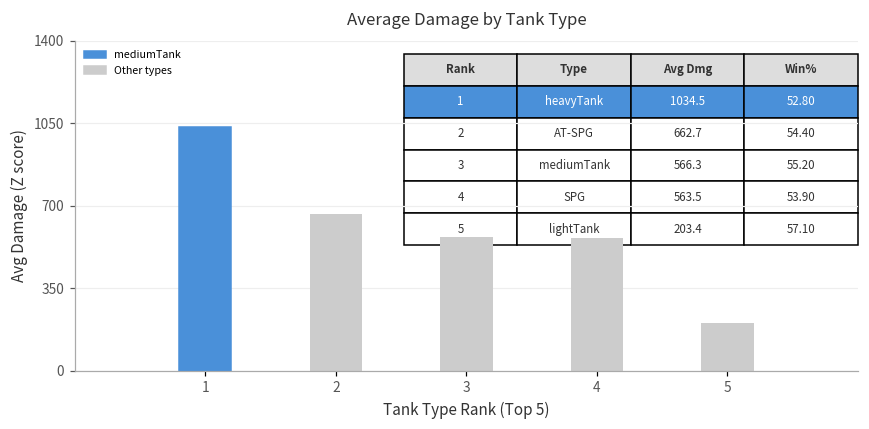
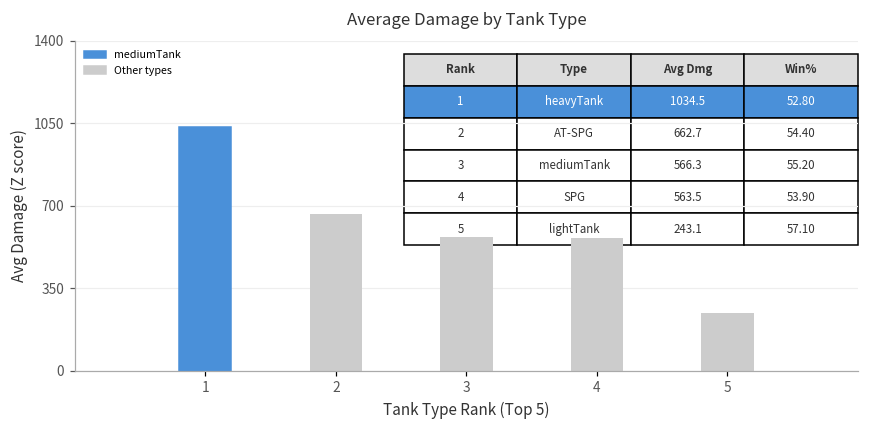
  {
-   "5": 203.4
+   "5": 243.1
  }
